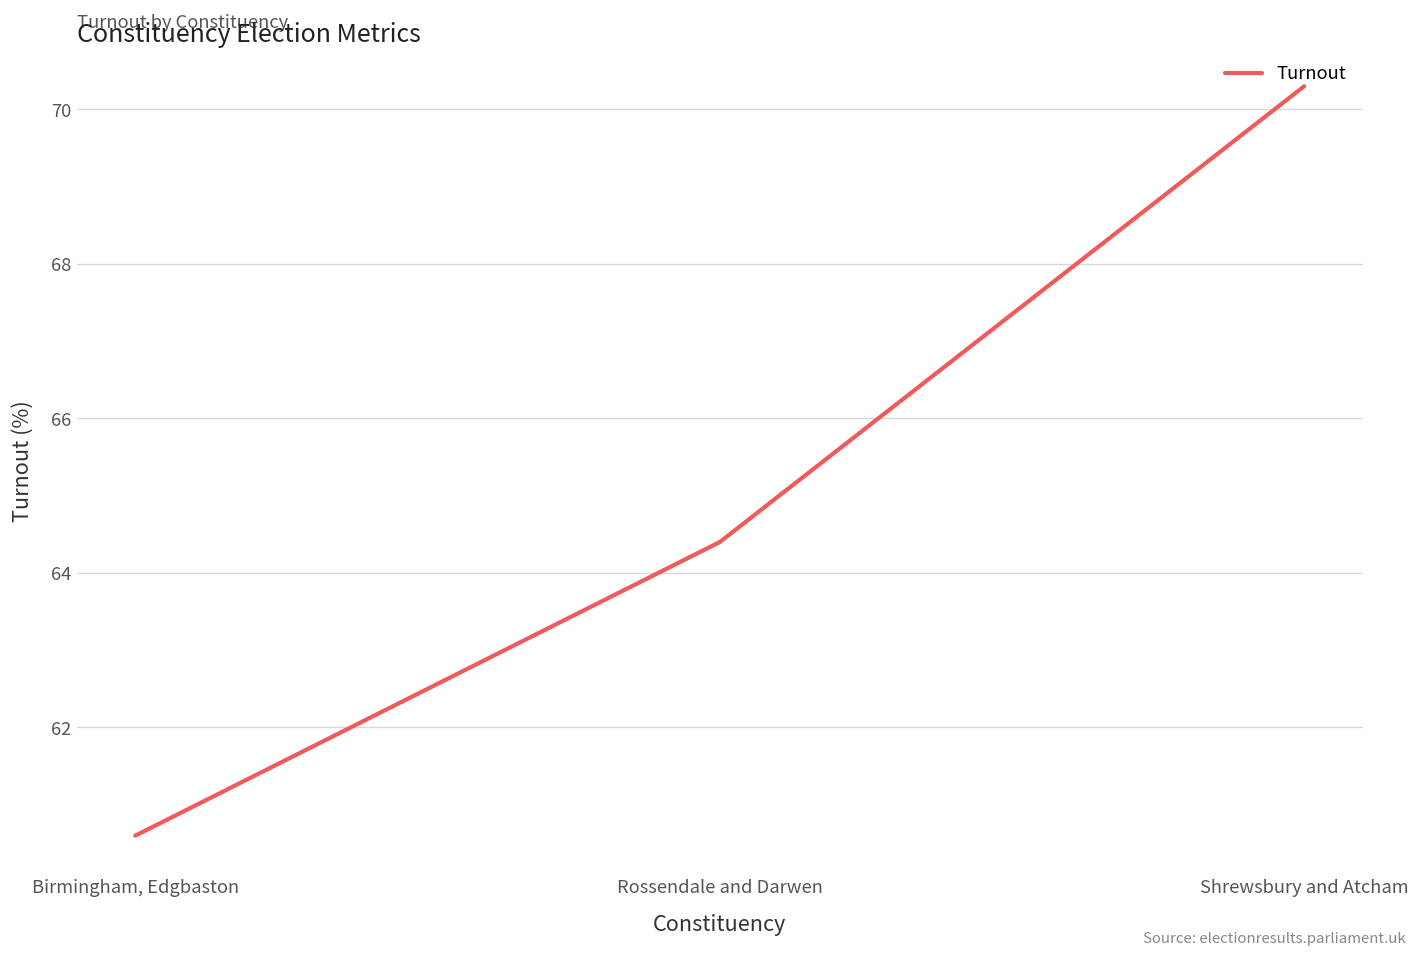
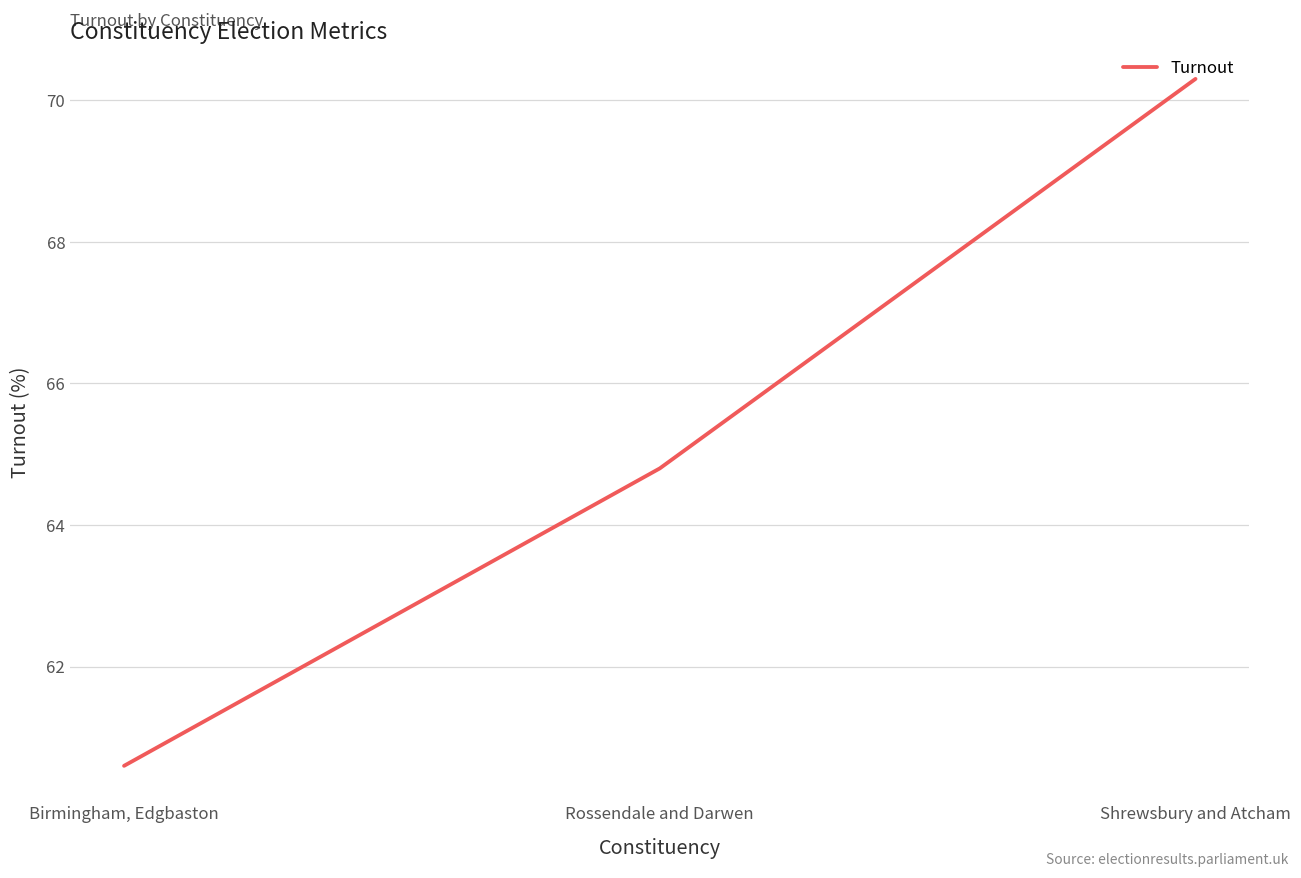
  {
    "Birmingham, Edgbaston": 60.6,
-   "Rossendale and Darwen": 64.4,
+   "Rossendale and Darwen": 64.8,
    "Shrewsbury and Atcham": 70.3
  }
